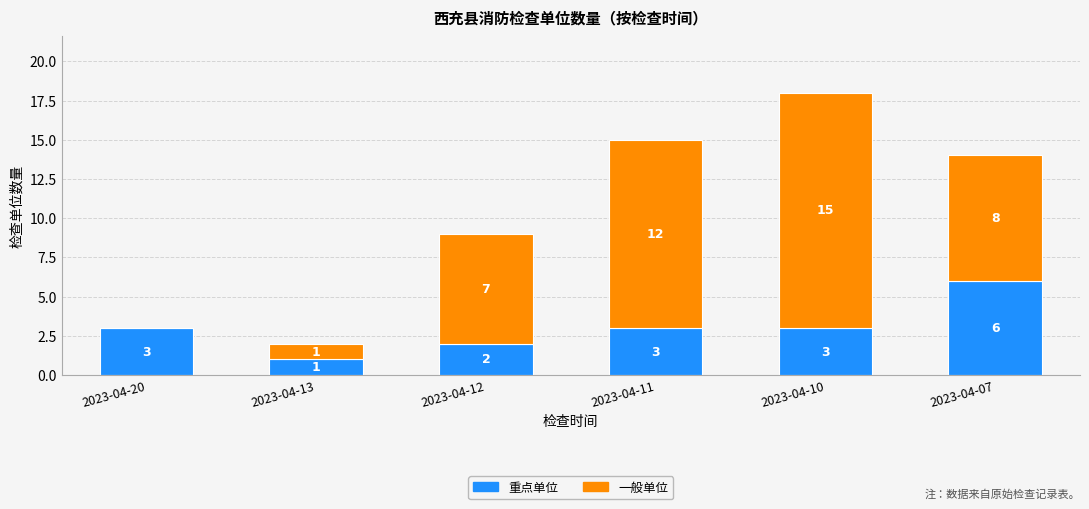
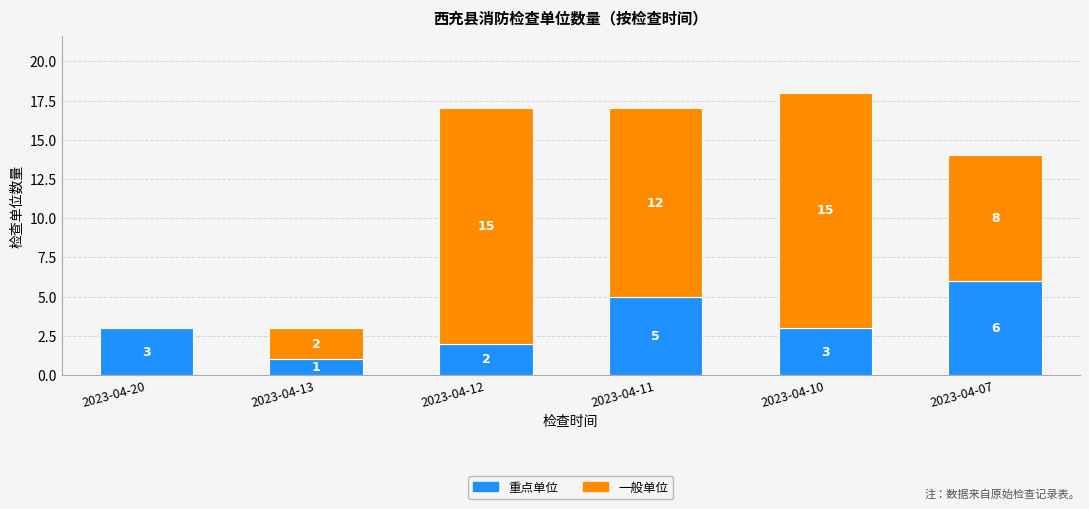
  {
    "重点单位": {
      "2023-04-20": 3,
      "2023-04-13": 1,
      "2023-04-12": 2,
-     "2023-04-11": 3,
+     "2023-04-11": 5,
      "2023-04-10": 3,
      "2023-04-07": 6
    },
    "一般单位": {
-     "2023-04-13": 1,
-     "2023-04-12": 7,
+     "2023-04-13": 2,
+     "2023-04-12": 15,
      "2023-04-11": 12,
      "2023-04-10": 15,
      "2023-04-07": 8
    }
  }
